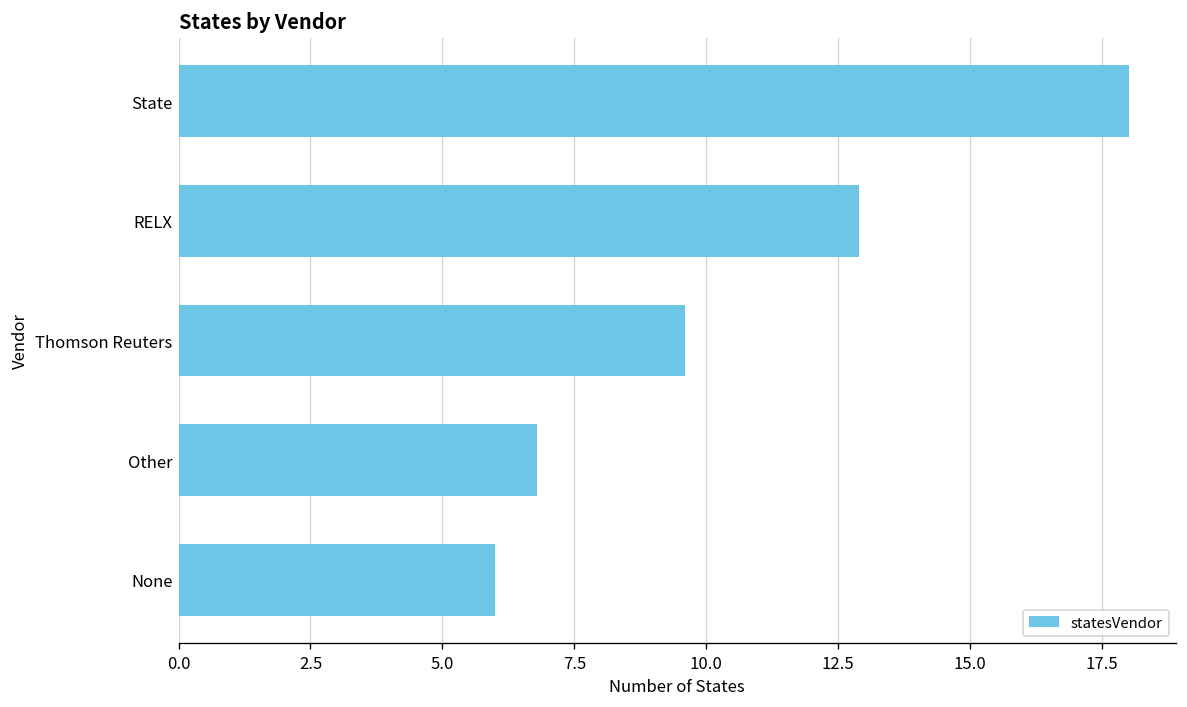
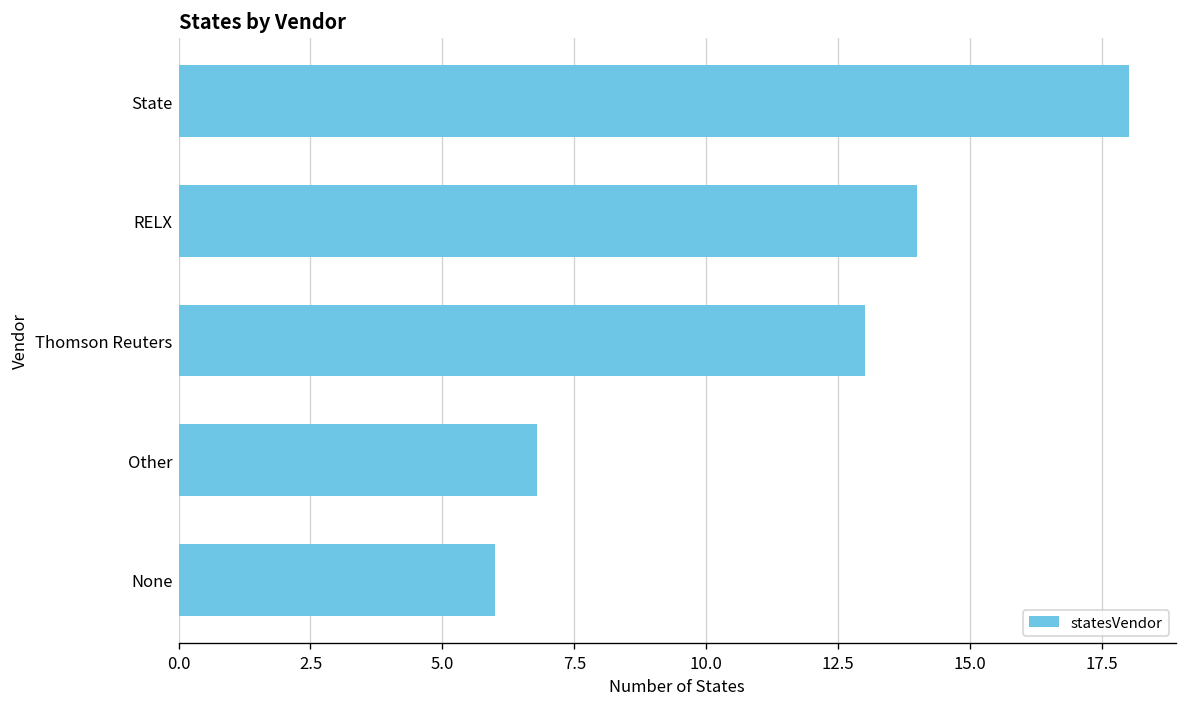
  {
    "State": 18.0,
-   "RELX": 12.9,
-   "Thomson Reuters": 9.6,
+   "RELX": 14.0,
+   "Thomson Reuters": 13.0,
    "Other": 6.8,
    "None": 6.0
  }
